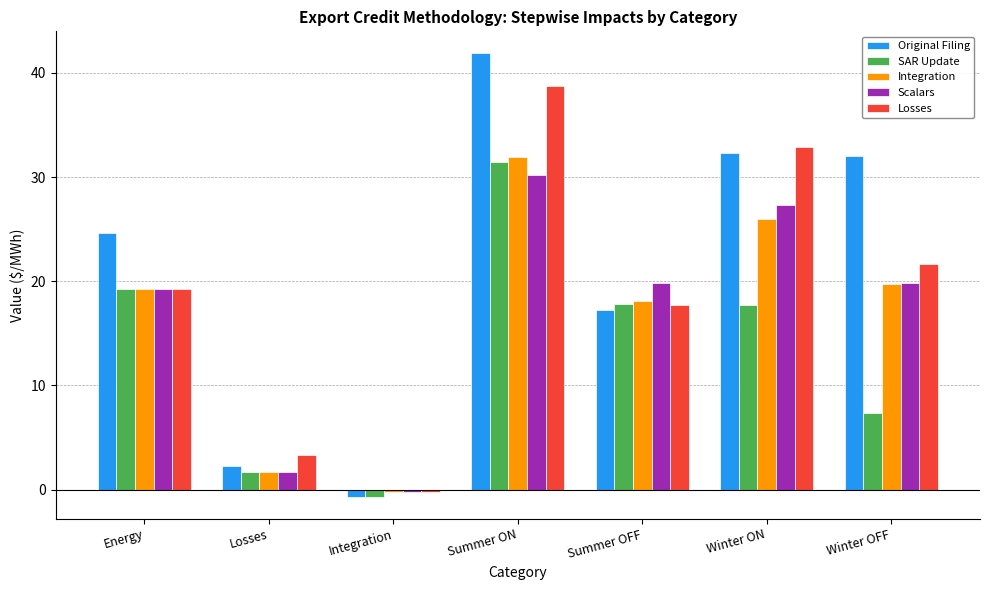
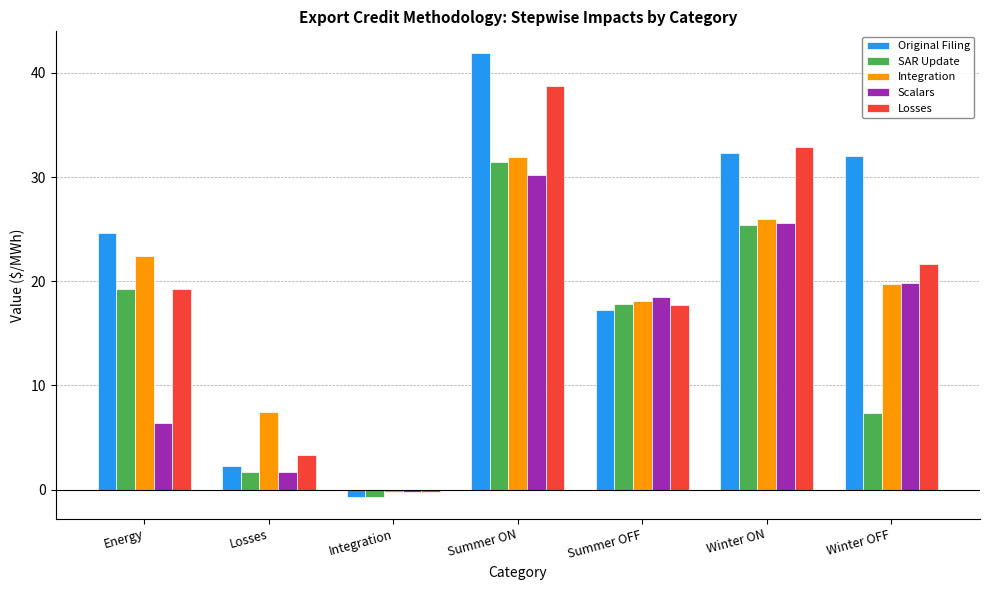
  {
    "Original Filing": {
      "Energy": 24.6,
      "Losses": 2.2,
      "Integration": -0.7,
      "Summer ON": 41.9,
      "Summer OFF": 17.3,
      "Winter ON": 32.3,
      "Winter OFF": 32.0
    },
    "SAR Update": {
      "Energy": 19.2,
      "Losses": 1.7,
      "Integration": -0.7,
      "Summer ON": 31.5,
      "Summer OFF": 17.8,
-     "Winter ON": 17.7,
+     "Winter ON": 25.4,
      "Winter OFF": 7.3
    },
    "Integration": {
-     "Energy": 19.2,
-     "Losses": 1.7,
+     "Energy": 22.4,
+     "Losses": 7.5,
      "Integration": -0.2,
      "Summer ON": 32.0,
      "Summer OFF": 18.1,
      "Winter ON": 26.0,
      "Winter OFF": 19.7
    },
    "Scalars": {
-     "Energy": 19.2,
+     "Energy": 6.4,
      "Losses": 1.7,
      "Integration": -0.2,
      "Summer ON": 30.2,
-     "Summer OFF": 19.8,
-     "Winter ON": 27.4,
+     "Summer OFF": 18.5,
+     "Winter ON": 25.6,
      "Winter OFF": 19.8
    },
    "Losses": {
      "Energy": 19.2,
      "Losses": 3.4,
      "Integration": -0.2,
      "Summer ON": 38.7,
      "Summer OFF": 17.7,
      "Winter ON": 32.9,
      "Winter OFF": 21.7
    }
  }
